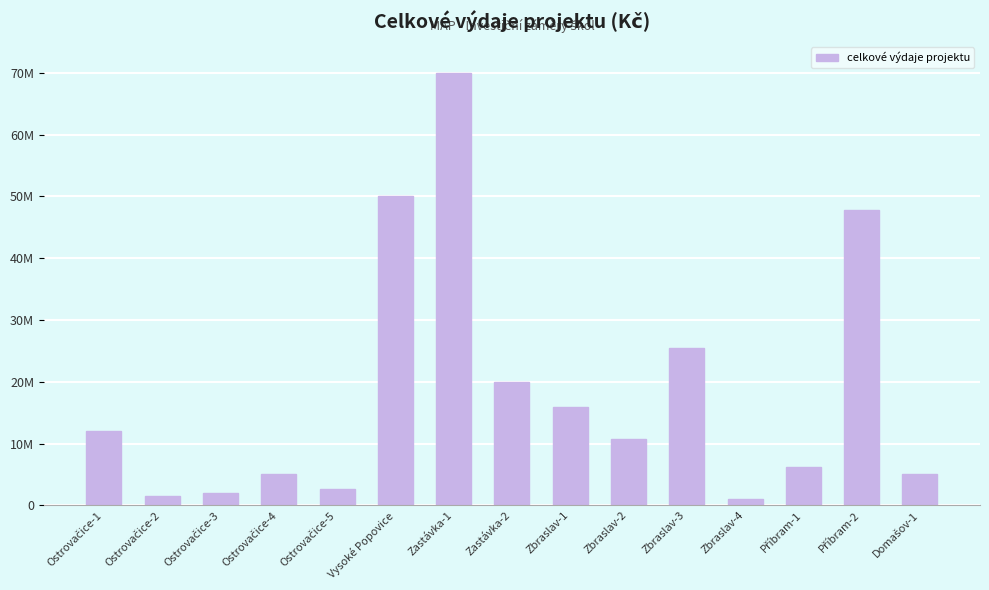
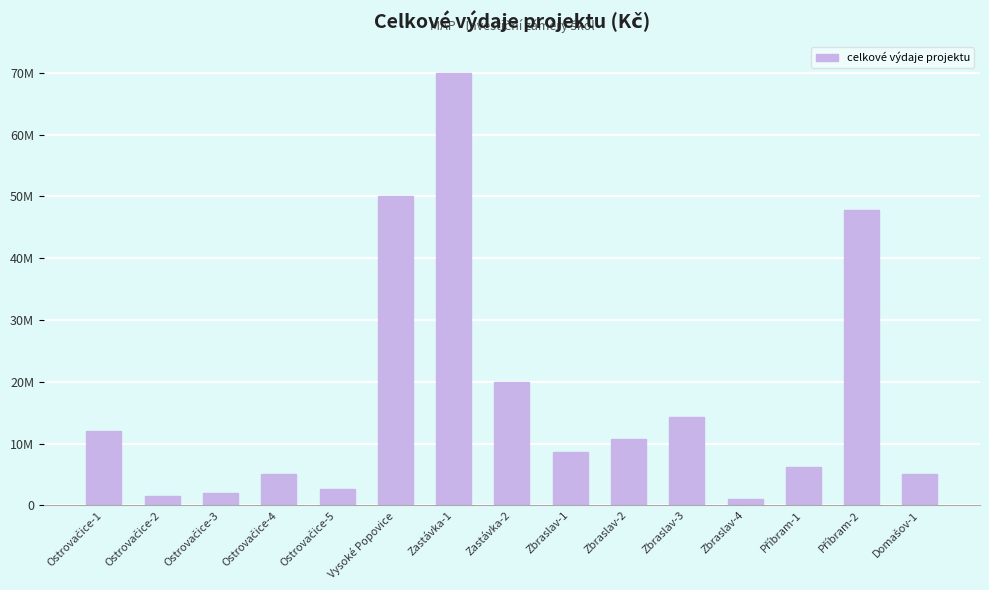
  {
    "Ostrovačice-1": 12000000,
    "Ostrovačice-2": 2000000,
    "Ostrovačice-3": 2000000,
    "Ostrovačice-4": 5000000,
    "Ostrovačice-5": 3000000,
    "Vysoké Popovice": 50000000,
    "Zastávka-1": 70000000,
    "Zastávka-2": 20000000,
-   "Zbraslav-1": 16000000,
+   "Zbraslav-1": 9000000,
    "Zbraslav-2": 11000000,
-   "Zbraslav-3": 25000000,
+   "Zbraslav-3": 14000000,
    "Zbraslav-4": 1000000,
    "Příbram-1": 6000000,
    "Příbram-2": 48000000,
    "Domašov-1": 5000000
  }
